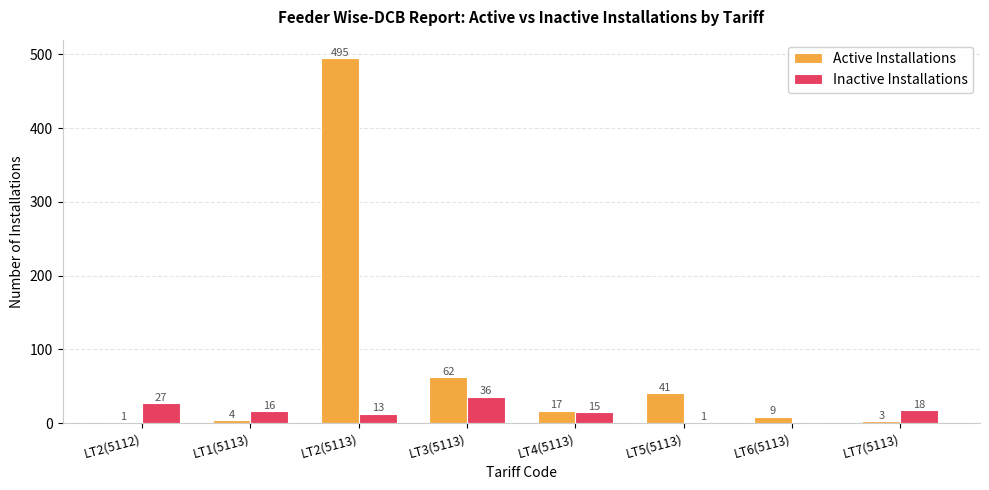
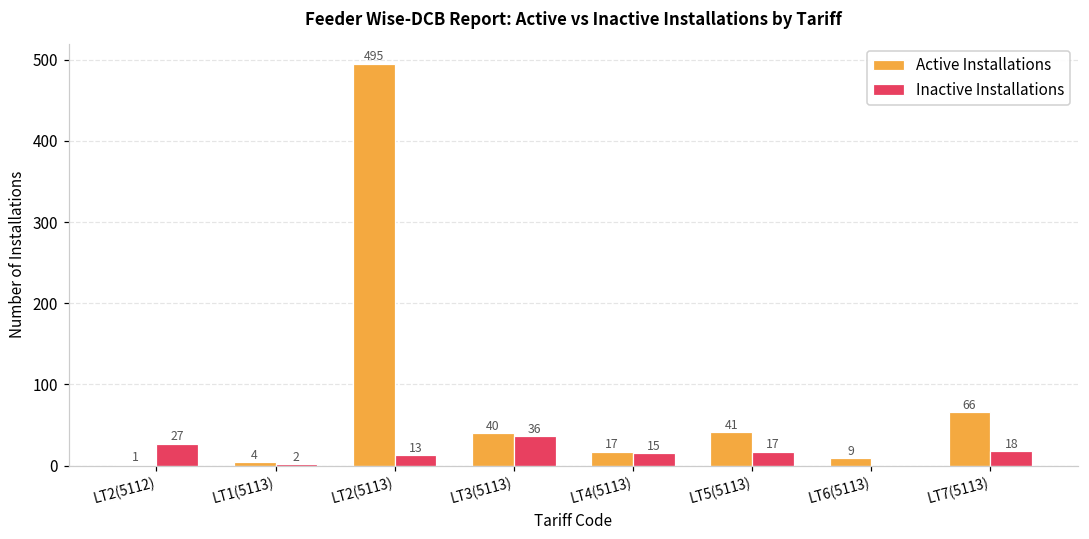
  {
    "Active Installations": {
      "LT2(5112)": 1,
      "LT1(5113)": 4,
      "LT2(5113)": 495,
-     "LT3(5113)": 62,
+     "LT3(5113)": 40,
      "LT4(5113)": 17,
      "LT5(5113)": 41,
      "LT6(5113)": 9,
-     "LT7(5113)": 3
+     "LT7(5113)": 66
    },
    "Inactive Installations": {
      "LT2(5112)": 27,
-     "LT1(5113)": 16,
+     "LT1(5113)": 2,
      "LT2(5113)": 13,
      "LT3(5113)": 36,
      "LT4(5113)": 15,
-     "LT5(5113)": 1,
+     "LT5(5113)": 17,
      "LT7(5113)": 18
    }
  }
